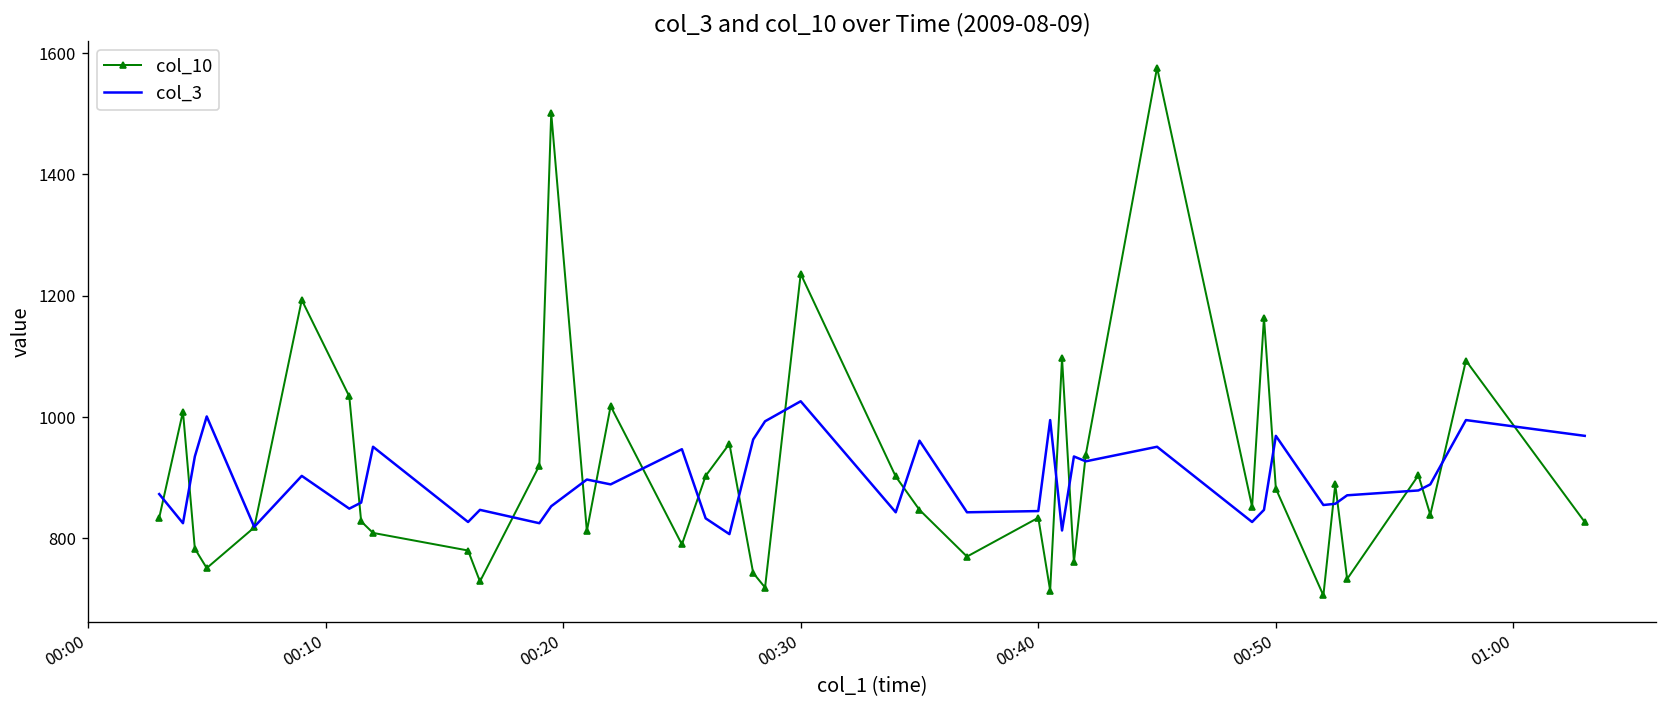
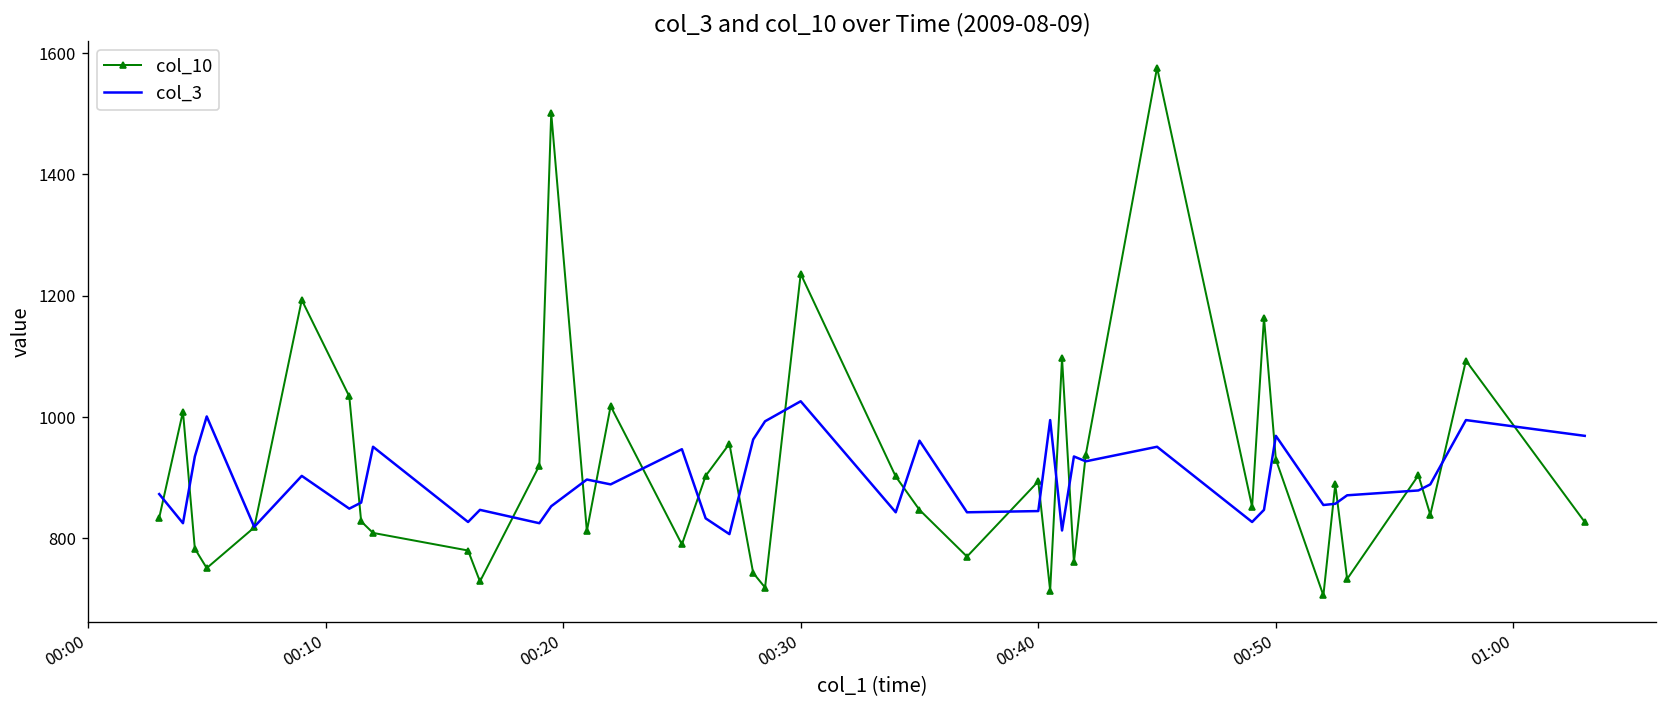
  {
    "col_10": {
      "00:30": 1240,
-     "00:40": 830,
-     "00:50": 880
+     "00:40": 890,
+     "00:50": 930
    },
    "col_3": {
      "00:30": 1030,
      "00:40": 850,
      "00:50": 970
    }
  }
